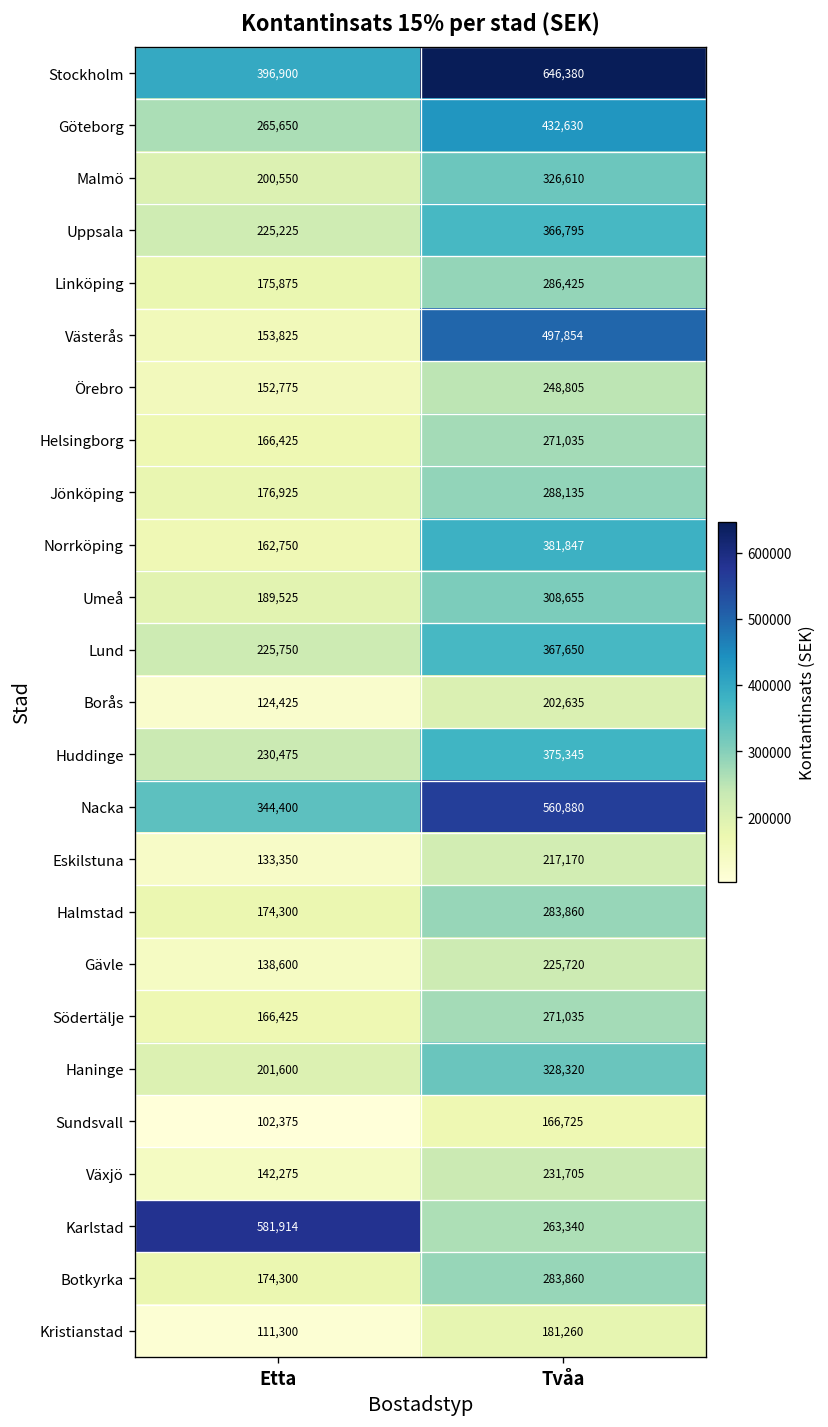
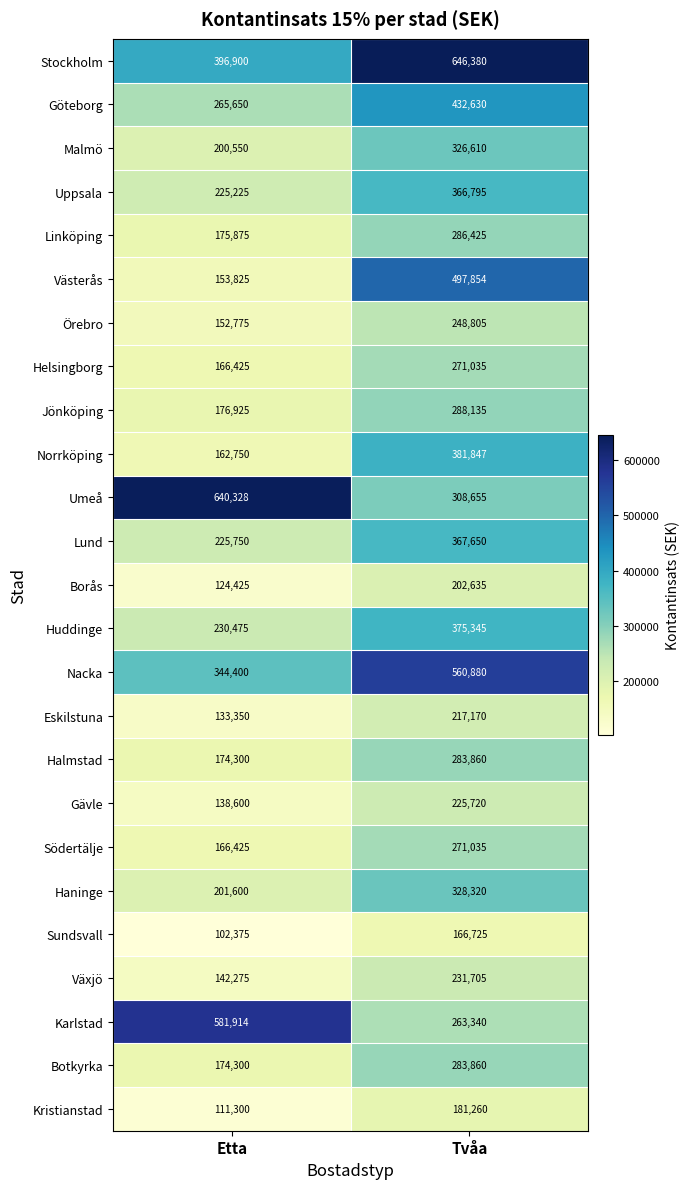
  {
    "Stockholm": {
      "Etta": "396,900",
      "Tvåa": "646,380"
    },
    "Göteborg": {
      "Etta": "265,650",
      "Tvåa": "432,630"
    },
    "Malmö": {
      "Etta": "200,550",
      "Tvåa": "326,610"
    },
    "Uppsala": {
      "Etta": "225,225",
      "Tvåa": "366,795"
    },
    "Linköping": {
      "Etta": "175,875",
      "Tvåa": "286,425"
    },
    "Västerås": {
      "Etta": "153,825",
      "Tvåa": "497,854"
    },
    "Örebro": {
      "Etta": "152,775",
      "Tvåa": "248,805"
    },
    "Helsingborg": {
      "Etta": "166,425",
      "Tvåa": "271,035"
    },
    "Jönköping": {
      "Etta": "176,925",
      "Tvåa": "288,135"
    },
    "Norrköping": {
      "Etta": "162,750",
      "Tvåa": "381,847"
    },
    "Umeå": {
-     "Etta": "189,525",
+     "Etta": "640,328",
      "Tvåa": "308,655"
    },
    "Lund": {
      "Etta": "225,750",
      "Tvåa": "367,650"
    },
    "Borås": {
      "Etta": "124,425",
      "Tvåa": "202,635"
    },
    "Huddinge": {
      "Etta": "230,475",
      "Tvåa": "375,345"
    },
    "Nacka": {
      "Etta": "344,400",
      "Tvåa": "560,880"
    },
    "Eskilstuna": {
      "Etta": "133,350",
      "Tvåa": "217,170"
    },
    "Halmstad": {
      "Etta": "174,300",
      "Tvåa": "283,860"
    },
    "Gävle": {
      "Etta": "138,600",
      "Tvåa": "225,720"
    },
    "Södertälje": {
      "Etta": "166,425",
      "Tvåa": "271,035"
    },
    "Haninge": {
      "Etta": "201,600",
      "Tvåa": "328,320"
    },
    "Sundsvall": {
      "Etta": "102,375",
      "Tvåa": "166,725"
    },
    "Växjö": {
      "Etta": "142,275",
      "Tvåa": "231,705"
    },
    "Karlstad": {
      "Etta": "581,914",
      "Tvåa": "263,340"
    },
    "Botkyrka": {
      "Etta": "174,300",
      "Tvåa": "283,860"
    },
    "Kristianstad": {
      "Etta": "111,300",
      "Tvåa": "181,260"
    }
  }
